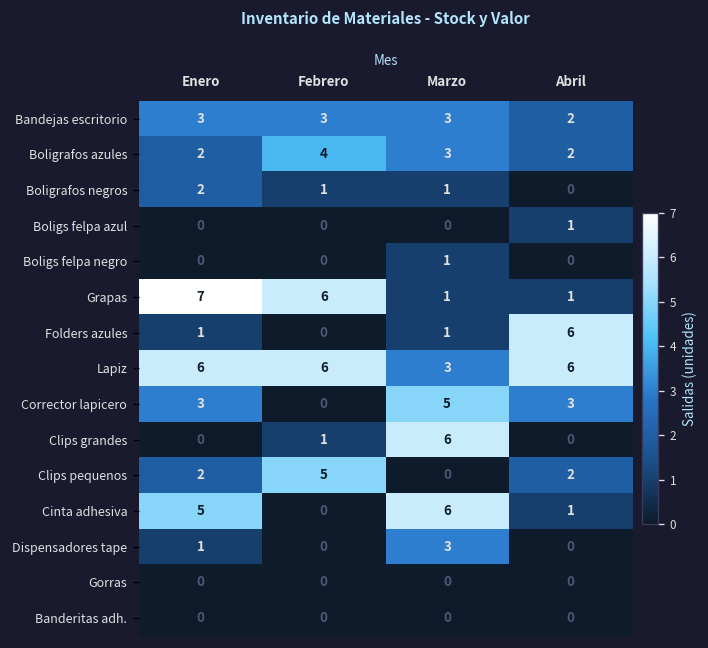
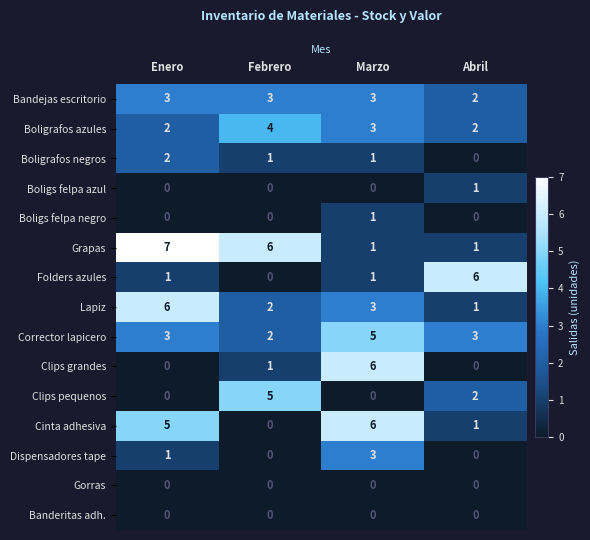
  {
    "Bandejas escritorio": {
      "Enero": 3,
      "Febrero": 3,
      "Marzo": 3,
      "Abril": 2
    },
    "Boligrafos azules": {
      "Enero": 2,
      "Febrero": 4,
      "Marzo": 3,
      "Abril": 2
    },
    "Boligrafos negros": {
      "Enero": 2,
      "Febrero": 1,
      "Marzo": 1,
      "Abril": 0
    },
    "Boligs felpa azul": {
      "Enero": 0,
      "Febrero": 0,
      "Marzo": 0,
      "Abril": 1
    },
    "Boligs felpa negro": {
      "Enero": 0,
      "Febrero": 0,
      "Marzo": 1,
      "Abril": 0
    },
    "Grapas": {
      "Enero": 7,
      "Febrero": 6,
      "Marzo": 1,
      "Abril": 1
    },
    "Folders azules": {
      "Enero": 1,
      "Febrero": 0,
      "Marzo": 1,
      "Abril": 6
    },
    "Lapiz": {
      "Enero": 6,
-     "Febrero": 6,
+     "Febrero": 2,
      "Marzo": 3,
-     "Abril": 6
+     "Abril": 1
    },
    "Corrector lapicero": {
      "Enero": 3,
-     "Febrero": 0,
+     "Febrero": 2,
      "Marzo": 5,
      "Abril": 3
    },
    "Clips grandes": {
      "Enero": 0,
      "Febrero": 1,
      "Marzo": 6,
      "Abril": 0
    },
    "Clips pequenos": {
-     "Enero": 2,
+     "Enero": 0,
      "Febrero": 5,
      "Marzo": 0,
      "Abril": 2
    },
    "Cinta adhesiva": {
      "Enero": 5,
      "Febrero": 0,
      "Marzo": 6,
      "Abril": 1
    },
    "Dispensadores tape": {
      "Enero": 1,
      "Febrero": 0,
      "Marzo": 3,
      "Abril": 0
    },
    "Gorras": {
      "Enero": 0,
      "Febrero": 0,
      "Marzo": 0,
      "Abril": 0
    },
    "Banderitas adh.": {
      "Enero": 0,
      "Febrero": 0,
      "Marzo": 0,
      "Abril": 0
    }
  }
